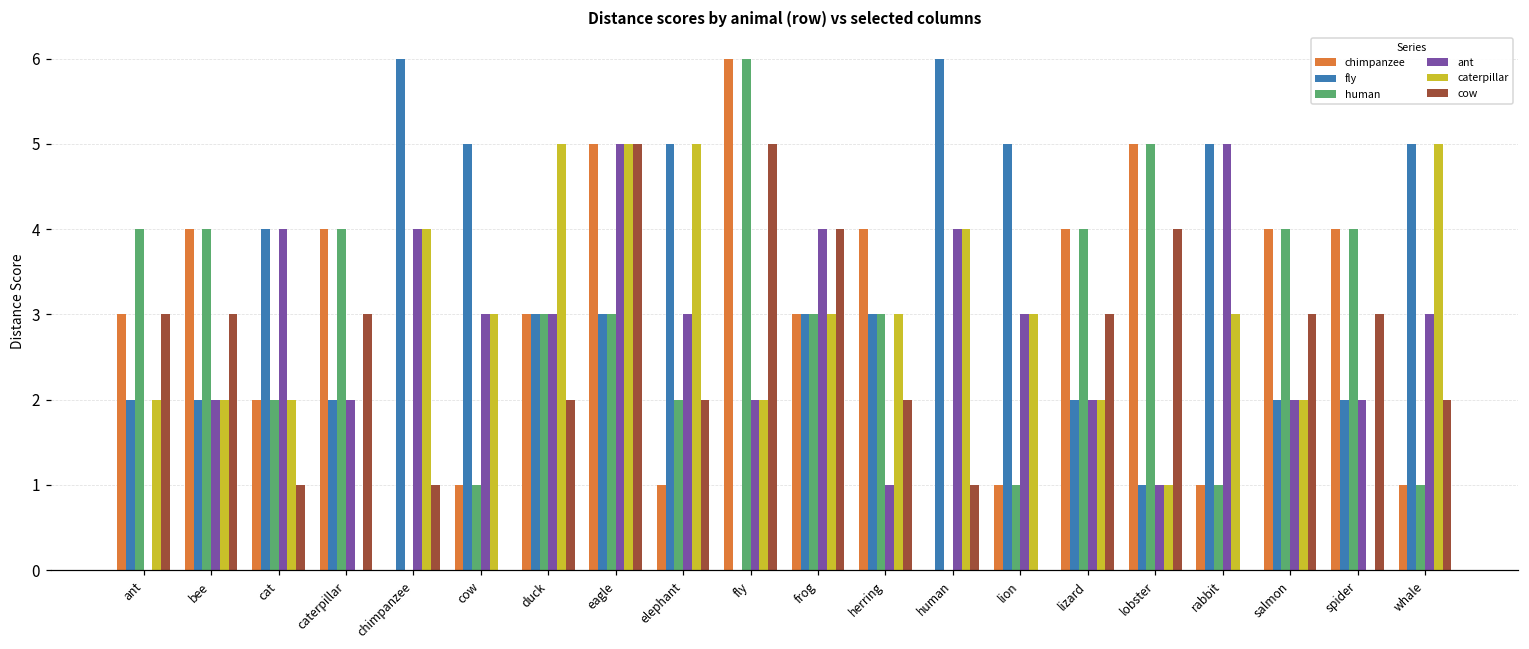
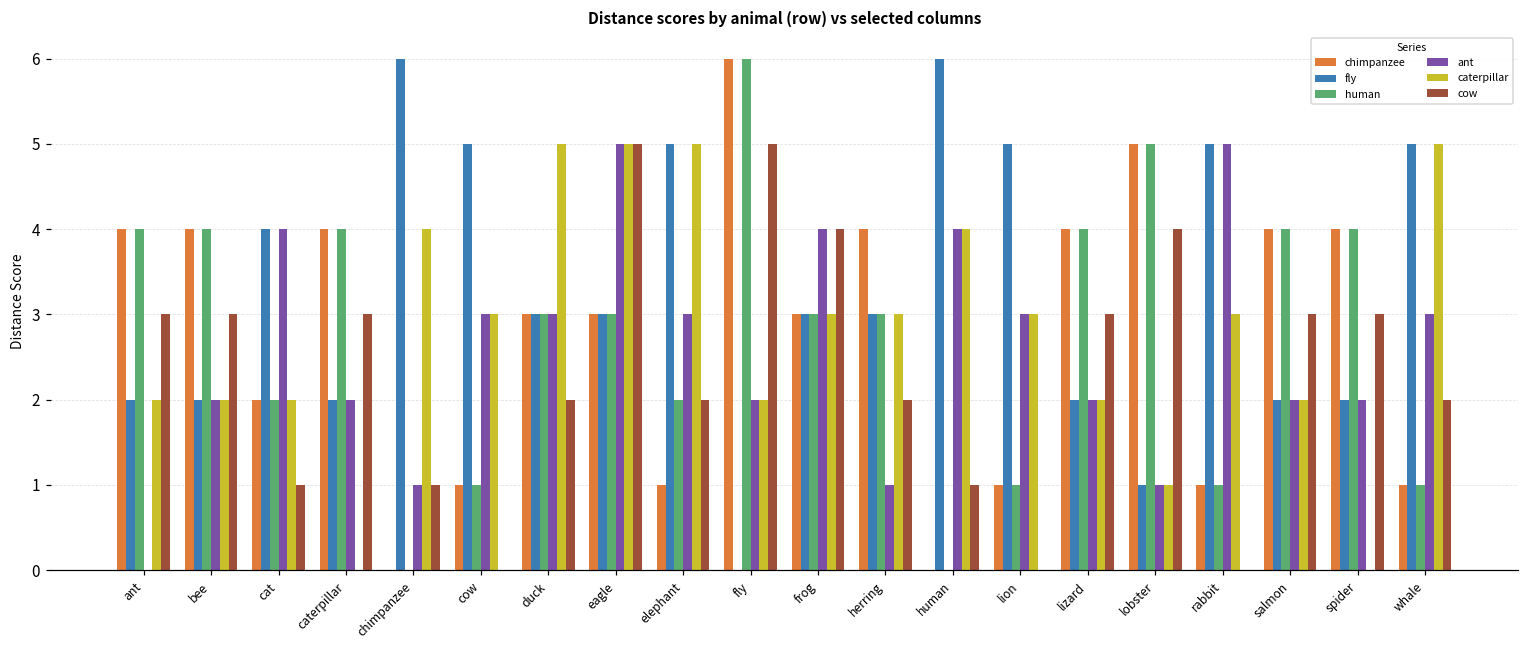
  {
    "chimpanzee": {
-     "ant": 3,
+     "ant": 4,
      "bee": 4,
      "cat": 2,
      "caterpillar": 4,
      "chimpanzee": 0,
      "cow": 1,
      "duck": 3,
-     "eagle": 5,
+     "eagle": 3,
      "elephant": 1,
      "fly": 6,
      "frog": 3,
      "herring": 4,
      "human": 0,
      "lion": 1,
      "lizard": 4,
      "lobster": 5,
      "rabbit": 1,
      "salmon": 4,
      "spider": 4,
      "whale": 1
    },
    "fly": {
      "ant": 2,
      "bee": 2,
      "cat": 4,
      "caterpillar": 2,
      "chimpanzee": 6,
      "cow": 5,
      "duck": 3,
      "eagle": 3,
      "elephant": 5,
      "fly": 0,
      "frog": 3,
      "herring": 3,
      "human": 6,
      "lion": 5,
      "lizard": 2,
      "lobster": 1,
      "rabbit": 5,
      "salmon": 2,
      "spider": 2,
      "whale": 5
    },
    "human": {
      "ant": 4,
      "bee": 4,
      "cat": 2,
      "caterpillar": 4,
      "chimpanzee": 0,
      "cow": 1,
      "duck": 3,
      "eagle": 3,
      "elephant": 2,
      "fly": 6,
      "frog": 3,
      "herring": 3,
      "human": 0,
      "lion": 1,
      "lizard": 4,
      "lobster": 5,
      "rabbit": 1,
      "salmon": 4,
      "spider": 4,
      "whale": 1
    },
    "ant": {
      "ant": 0,
      "bee": 2,
      "cat": 4,
      "caterpillar": 2,
-     "chimpanzee": 4,
+     "chimpanzee": 1,
      "cow": 3,
      "duck": 3,
      "eagle": 5,
      "elephant": 3,
      "fly": 2,
      "frog": 4,
      "herring": 1,
      "human": 4,
      "lion": 3,
      "lizard": 2,
      "lobster": 1,
      "rabbit": 5,
      "salmon": 2,
      "spider": 2,
      "whale": 3
    },
    "caterpillar": {
      "ant": 2,
      "bee": 2,
      "cat": 2,
      "caterpillar": 0,
      "chimpanzee": 4,
      "cow": 3,
      "duck": 5,
      "eagle": 5,
      "elephant": 5,
      "fly": 2,
      "frog": 3,
      "herring": 3,
      "human": 4,
      "lion": 3,
      "lizard": 2,
      "lobster": 1,
      "rabbit": 3,
      "salmon": 2,
      "spider": 0,
      "whale": 5
    },
    "cow": {
      "ant": 3,
      "bee": 3,
      "cat": 1,
      "caterpillar": 3,
      "chimpanzee": 1,
      "cow": 0,
      "duck": 2,
      "eagle": 5,
      "elephant": 2,
      "fly": 5,
      "frog": 4,
      "herring": 2,
      "human": 1,
      "lion": 0,
      "lizard": 3,
      "lobster": 4,
      "rabbit": 0,
      "salmon": 3,
      "spider": 3,
      "whale": 2
    }
  }
